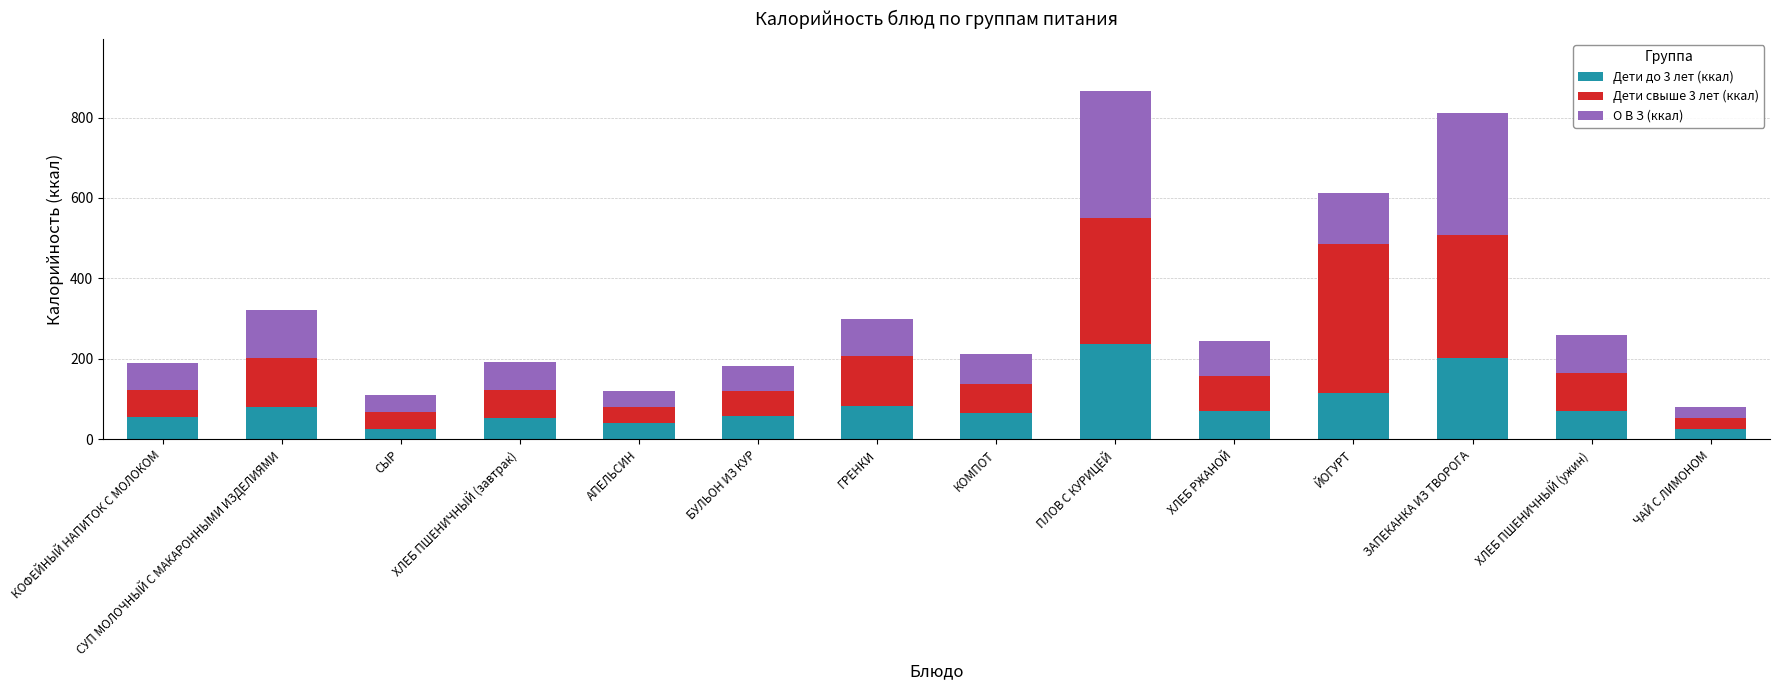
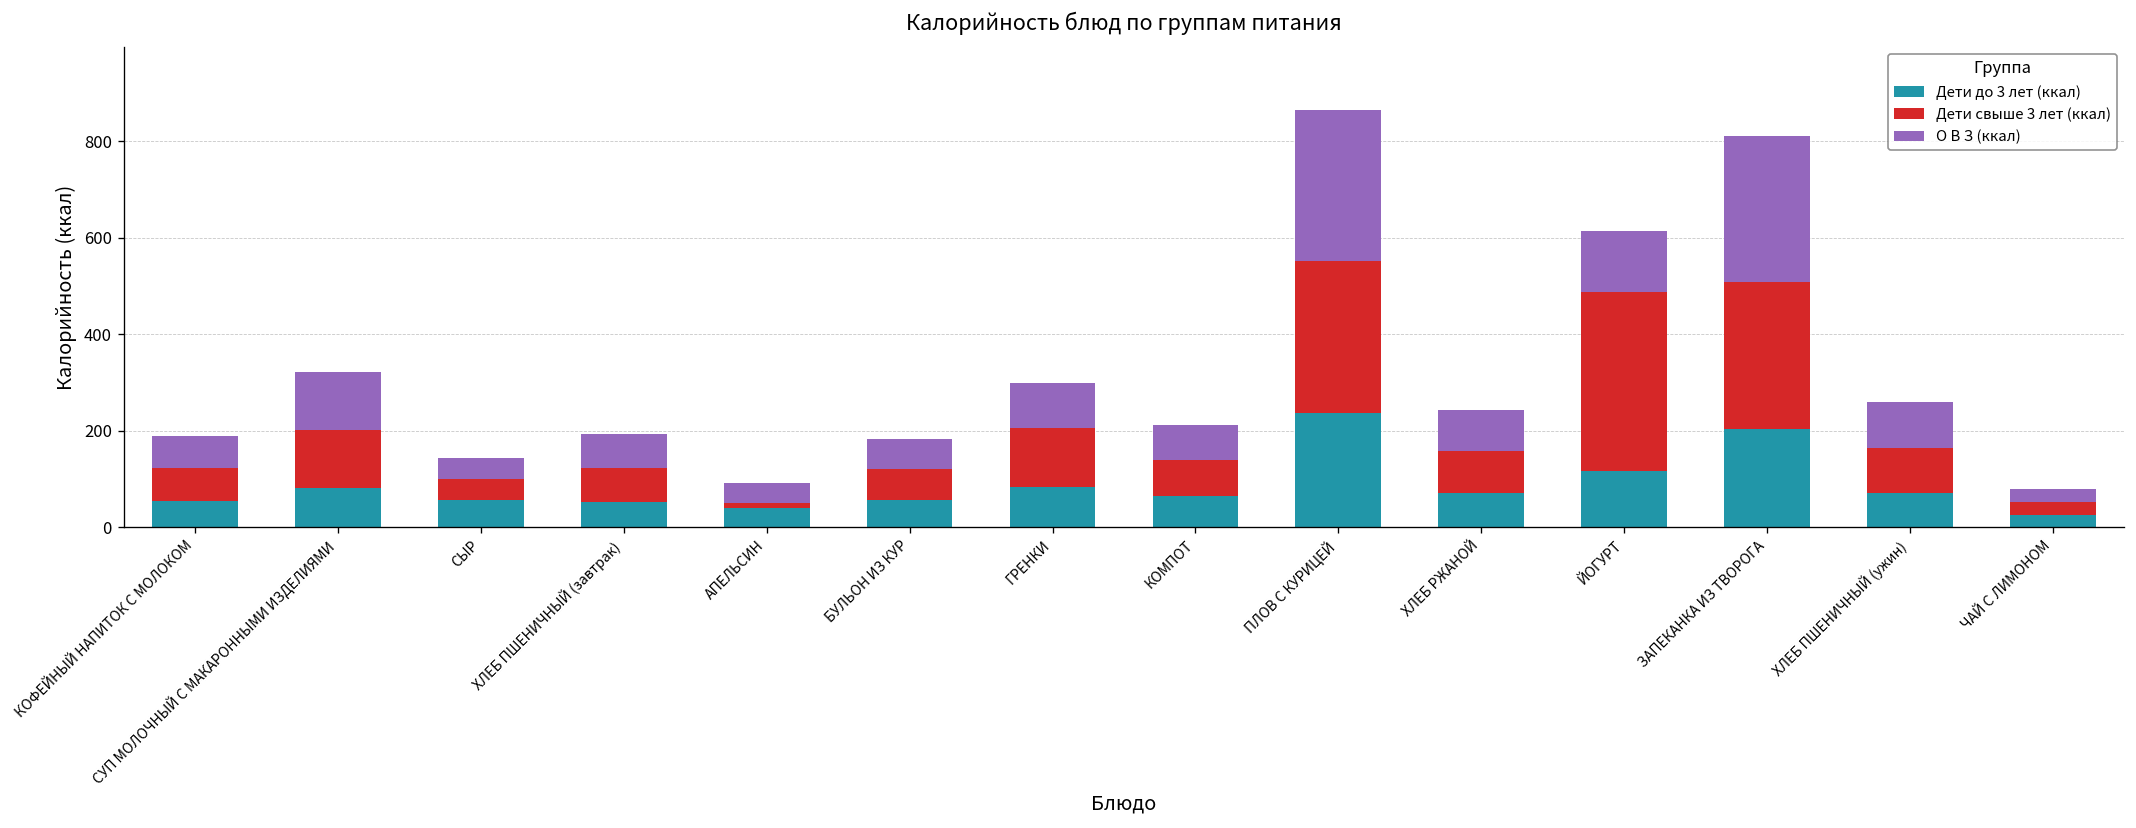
  {
    "Дети до 3 лет (ккал)": {
      "КОФЕЙНЫЙ НАПИТОК С МОЛОКОМ": 50,
      "СУП МОЛОЧНЫЙ С МАКАРОННЫМИ ИЗДЕЛИЯМИ": 80,
-     "СЫР": 30,
+     "СЫР": 60,
      "ХЛЕБ ПШЕНИЧНЫЙ (завтрак)": 50,
      "АПЕЛЬСИН": 40,
      "БУЛЬОН ИЗ КУР": 60,
      "ГРЕНКИ": 80,
      "КОМПОТ": 70,
      "ПЛОВ С КУРИЦЕЙ": 240,
      "ХЛЕБ РЖАНОЙ": 70,
      "ЙОГУРТ": 120,
      "ЗАПЕКАНКА ИЗ ТВОРОГА": 200,
      "ХЛЕБ ПШЕНИЧНЫЙ (ужин)": 70,
      "ЧАЙ С ЛИМОНОМ": 20
    },
    "Дети свыше 3 лет (ккал)": {
      "КОФЕЙНЫЙ НАПИТОК С МОЛОКОМ": 70,
      "СУП МОЛОЧНЫЙ С МАКАРОННЫМИ ИЗДЕЛИЯМИ": 120,
      "СЫР": 40,
      "ХЛЕБ ПШЕНИЧНЫЙ (завтрак)": 70,
-     "АПЕЛЬСИН": 40,
+     "АПЕЛЬСИН": 10,
      "БУЛЬОН ИЗ КУР": 60,
      "ГРЕНКИ": 120,
      "КОМПОТ": 70,
      "ПЛОВ С КУРИЦЕЙ": 310,
      "ХЛЕБ РЖАНОЙ": 90,
      "ЙОГУРТ": 370,
      "ЗАПЕКАНКА ИЗ ТВОРОГА": 300,
      "ХЛЕБ ПШЕНИЧНЫЙ (ужин)": 90,
      "ЧАЙ С ЛИМОНОМ": 30
    },
    "О В З (ккал)": {
      "КОФЕЙНЫЙ НАПИТОК С МОЛОКОМ": 70,
      "СУП МОЛОЧНЫЙ С МАКАРОННЫМИ ИЗДЕЛИЯМИ": 120,
      "СЫР": 40,
      "ХЛЕБ ПШЕНИЧНЫЙ (завтрак)": 70,
      "АПЕЛЬСИН": 40,
      "БУЛЬОН ИЗ КУР": 60,
      "ГРЕНКИ": 90,
      "КОМПОТ": 70,
      "ПЛОВ С КУРИЦЕЙ": 310,
      "ХЛЕБ РЖАНОЙ": 90,
      "ЙОГУРТ": 130,
      "ЗАПЕКАНКА ИЗ ТВОРОГА": 300,
      "ХЛЕБ ПШЕНИЧНЫЙ (ужин)": 90,
      "ЧАЙ С ЛИМОНОМ": 30
    }
  }
